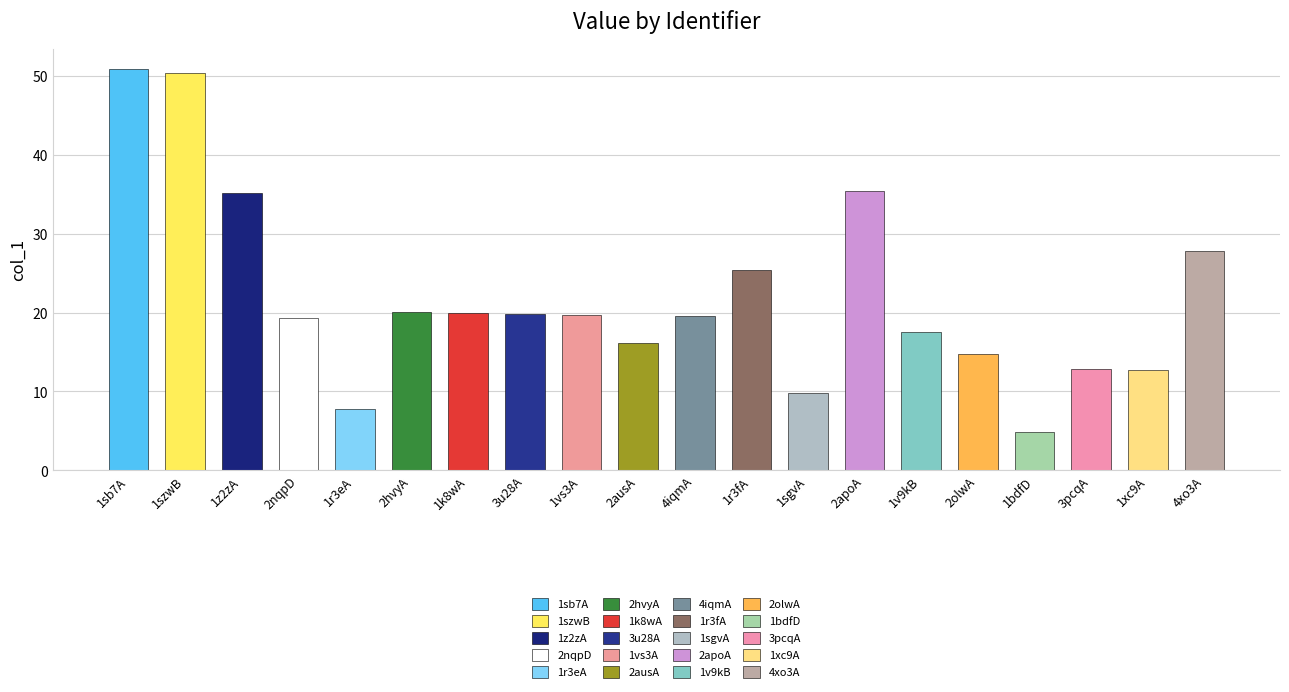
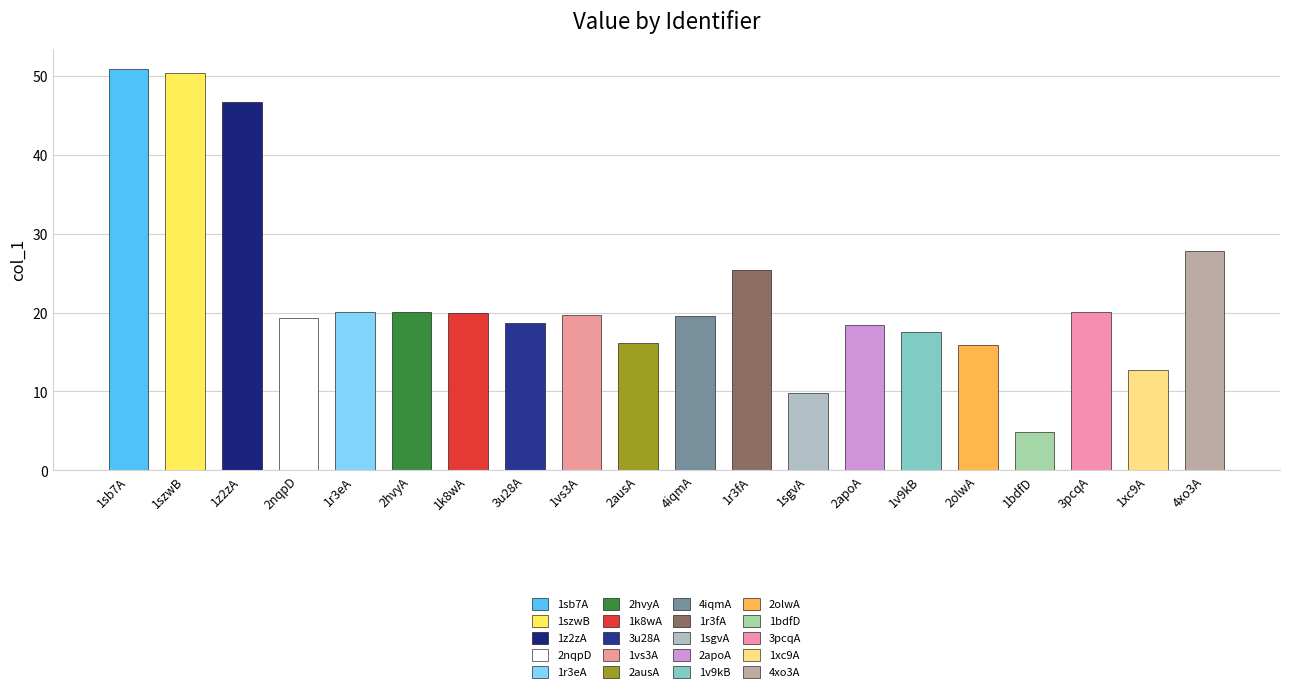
  {
    "1sb7A": 51,
    "1szwB": 50,
-   "1z2zA": 35,
+   "1z2zA": 47,
    "2nqpD": 19,
-   "1r3eA": 8,
+   "1r3eA": 20,
    "2hvyA": 20,
    "1k8wA": 20,
-   "3u28A": 20,
+   "3u28A": 19,
    "1vs3A": 20,
    "2ausA": 16,
    "4iqmA": 20,
    "1r3fA": 25,
    "1sgvA": 10,
-   "2apoA": 35,
+   "2apoA": 18,
    "1v9kB": 18,
-   "2olwA": 15,
+   "2olwA": 16,
    "1bdfD": 5,
-   "3pcqA": 13,
+   "3pcqA": 20,
    "1xc9A": 13,
    "4xo3A": 28
  }
